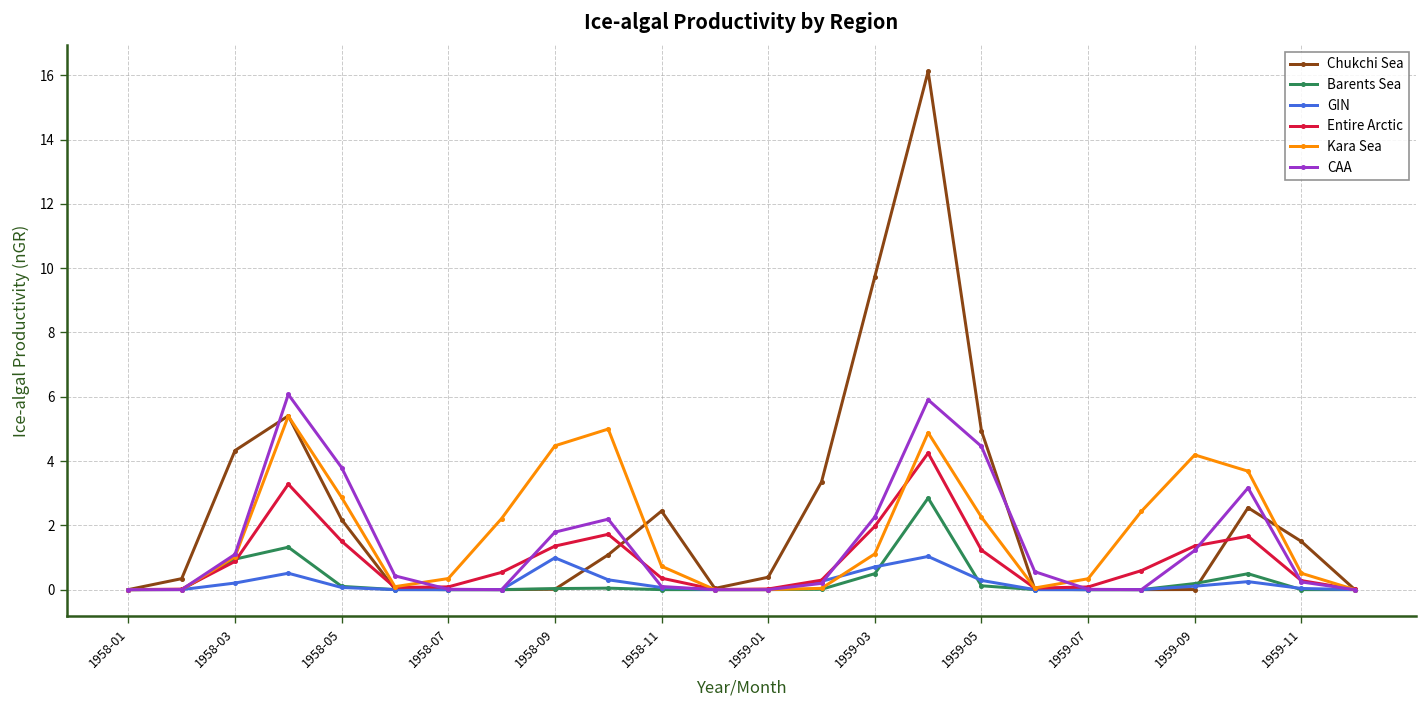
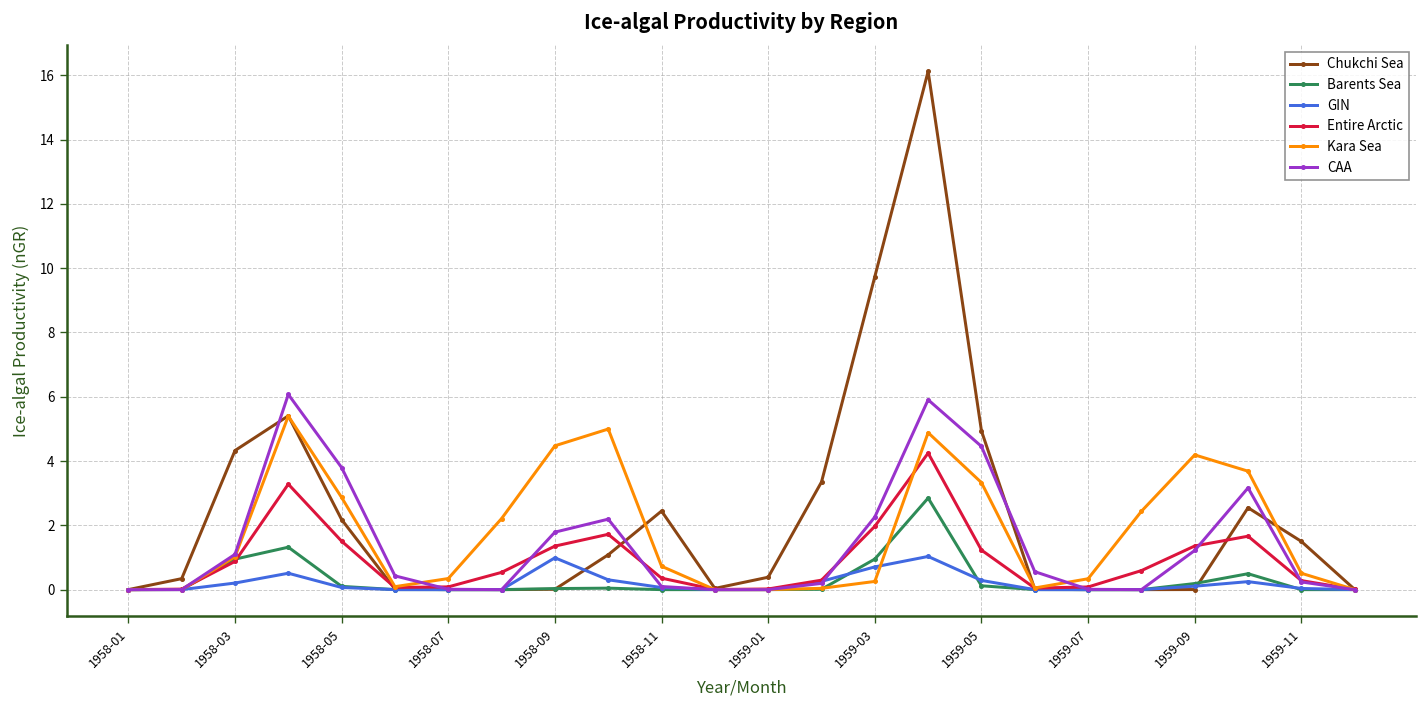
  {
    "Chukchi Sea": {
      "1958-03": 4.3,
      "1958-05": 2.2,
      "1958-11": 2.4,
      "1959-01": 0.4,
      "1959-03": 9.7,
      "1959-05": 4.9,
      "1959-09": 0.0,
      "1959-11": 1.5
    },
    "Barents Sea": {
-     "1959-03": 0.5,
+     "1959-03": 1.0,
      "1959-05": 0.1
    },
    "GIN": {
      "1958-03": 0.2,
      "1958-09": 1.0,
      "1959-03": 0.7,
      "1959-05": 0.3
    },
    "Entire Arctic": {
      "1958-05": 1.5,
      "1958-09": 1.4,
      "1958-11": 0.4,
      "1959-03": 2.0,
      "1959-05": 1.2,
      "1959-09": 1.4
    },
    "Kara Sea": {
      "1958-05": 2.9,
      "1958-07": 0.3,
      "1958-09": 4.5,
      "1958-11": 0.7,
-     "1959-03": 1.1,
-     "1959-05": 2.3,
+     "1959-03": 0.3,
+     "1959-05": 3.3,
      "1959-07": 0.3,
      "1959-09": 4.2,
      "1959-11": 0.5
    },
    "CAA": {
      "1958-05": 3.8,
      "1958-09": 1.8,
      "1959-03": 2.3,
      "1959-05": 4.5,
      "1959-09": 1.2
    }
  }
